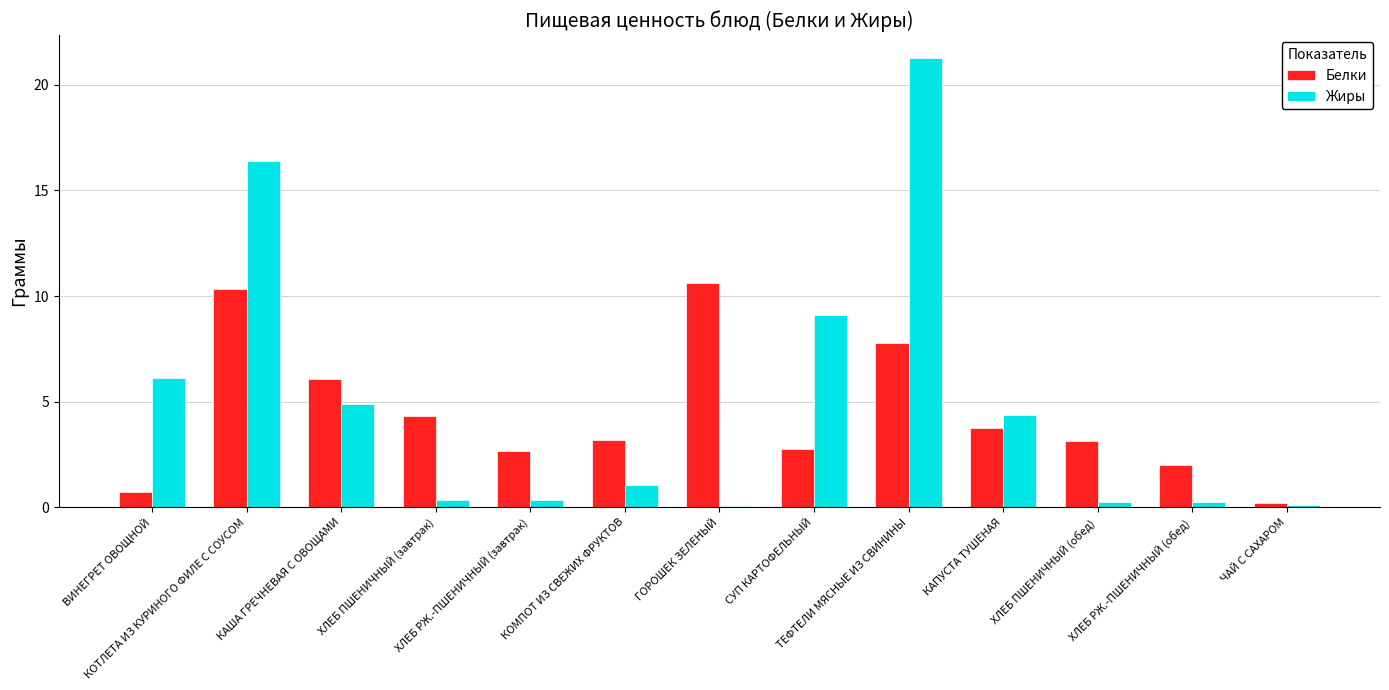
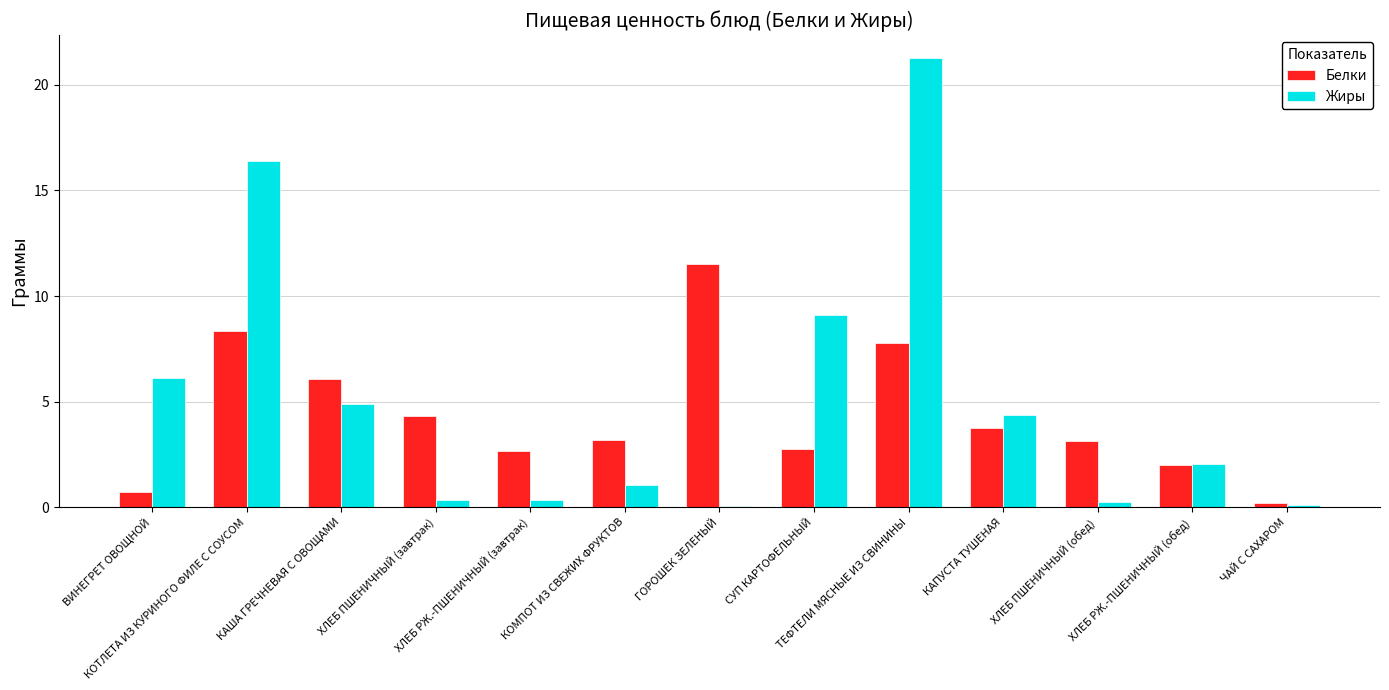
  {
    "Белки": {
      "ВИНЕГРЕТ ОВОЩНОЙ": 0.7,
-     "КОТЛЕТА ИЗ КУРИНОГО ФИЛЕ С СОУСОМ": 10.3,
+     "КОТЛЕТА ИЗ КУРИНОГО ФИЛЕ С СОУСОМ": 8.4,
      "КАША ГРЕЧНЕВАЯ С ОВОЩАМИ": 6.1,
      "ХЛЕБ ПШЕНИЧНЫЙ (завтрак)": 4.3,
      "ХЛЕБ РЖ.-ПШЕНИЧНЫЙ (завтрак)": 2.7,
      "КОМПОТ ИЗ СВЕЖИХ ФРУКТОВ": 3.2,
-     "ГОРОШЕК ЗЕЛЕНЫЙ": 10.6,
+     "ГОРОШЕК ЗЕЛЕНЫЙ": 11.5,
      "СУП КАРТОФЕЛЬНЫЙ": 2.8,
      "ТЕФТЕЛИ МЯСНЫЕ ИЗ СВИНИНЫ": 7.8,
      "КАПУСТА ТУШЕНАЯ": 3.8,
      "ХЛЕБ ПШЕНИЧНЫЙ (обед)": 3.1,
      "ХЛЕБ РЖ.-ПШЕНИЧНЫЙ (обед)": 2.0,
      "ЧАЙ С САХАРОМ": 0.2
    },
    "Жиры": {
      "ВИНЕГРЕТ ОВОЩНОЙ": 6.1,
      "КОТЛЕТА ИЗ КУРИНОГО ФИЛЕ С СОУСОМ": 16.4,
      "КАША ГРЕЧНЕВАЯ С ОВОЩАМИ": 4.9,
      "ХЛЕБ ПШЕНИЧНЫЙ (завтрак)": 0.4,
      "ХЛЕБ РЖ.-ПШЕНИЧНЫЙ (завтрак)": 0.4,
      "КОМПОТ ИЗ СВЕЖИХ ФРУКТОВ": 1.0,
      "СУП КАРТОФЕЛЬНЫЙ": 9.1,
      "ТЕФТЕЛИ МЯСНЫЕ ИЗ СВИНИНЫ": 21.3,
      "КАПУСТА ТУШЕНАЯ": 4.4,
      "ХЛЕБ ПШЕНИЧНЫЙ (обед)": 0.3,
-     "ХЛЕБ РЖ.-ПШЕНИЧНЫЙ (обед)": 0.3
+     "ХЛЕБ РЖ.-ПШЕНИЧНЫЙ (обед)": 2.0
    }
  }
